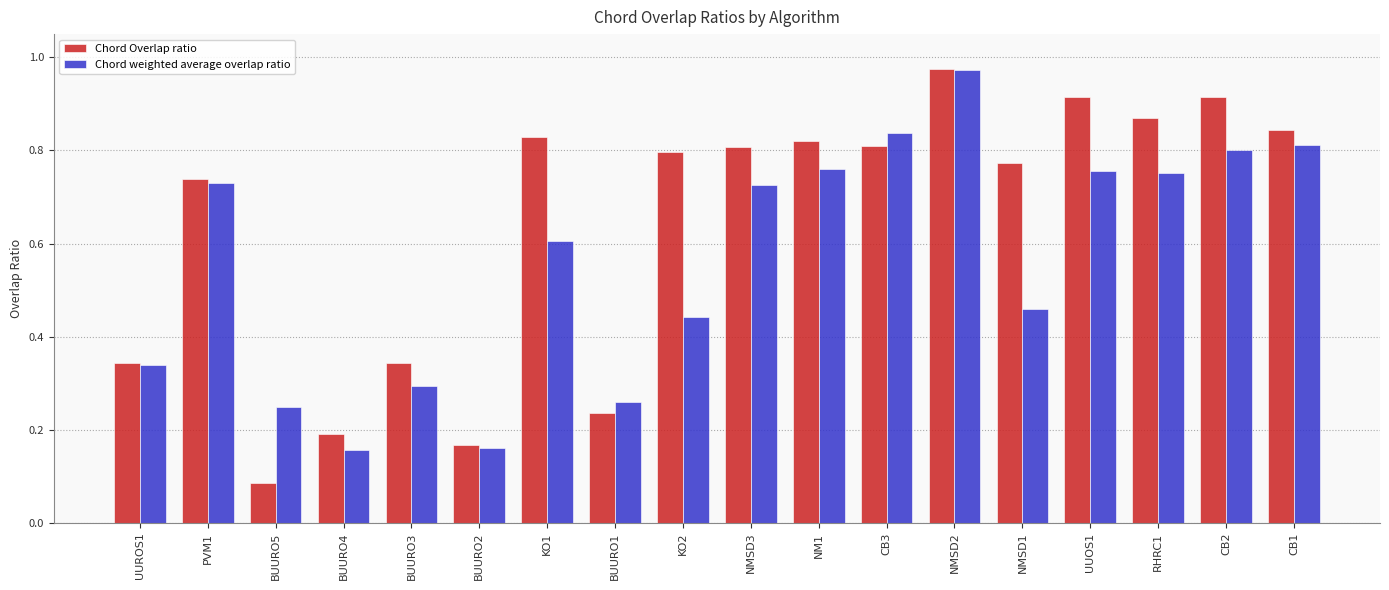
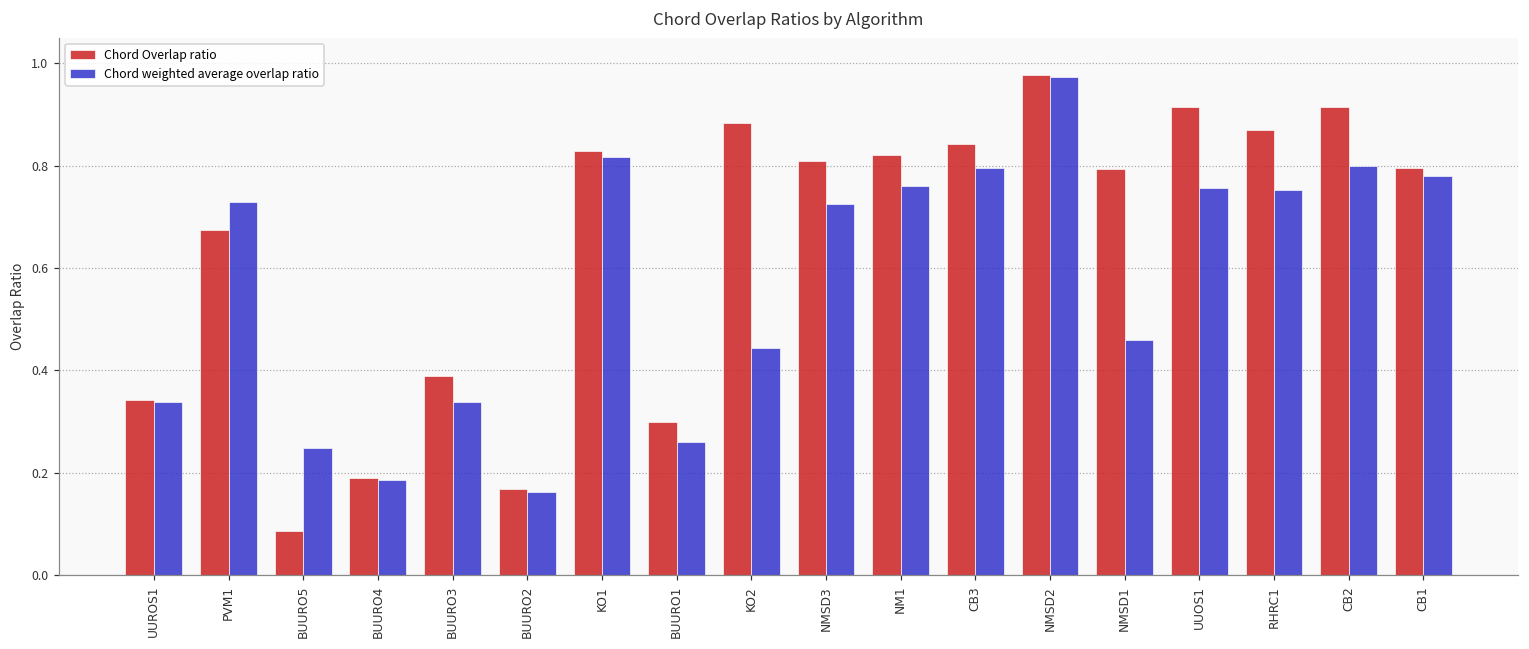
  {
    "Chord Overlap ratio": {
      "UUROS1": 0.34,
-     "PVM1": 0.74,
+     "PVM1": 0.67,
      "BUURO5": 0.09,
      "BUURO4": 0.19,
-     "BUURO3": 0.34,
+     "BUURO3": 0.39,
      "BUURO2": 0.17,
      "KO1": 0.83,
-     "BUURO1": 0.24,
-     "KO2": 0.80,
+     "BUURO1": 0.30,
+     "KO2": 0.88,
      "NMSD3": 0.81,
      "NM1": 0.82,
-     "CB3": 0.81,
+     "CB3": 0.84,
      "NMSD2": 0.98,
-     "NMSD1": 0.77,
+     "NMSD1": 0.79,
      "UUOS1": 0.91,
      "RHRC1": 0.87,
      "CB2": 0.91,
-     "CB1": 0.84
+     "CB1": 0.80
    },
    "Chord weighted average overlap ratio": {
      "UUROS1": 0.34,
      "PVM1": 0.73,
      "BUURO5": 0.25,
-     "BUURO4": 0.16,
-     "BUURO3": 0.29,
+     "BUURO4": 0.19,
+     "BUURO3": 0.34,
      "BUURO2": 0.16,
-     "KO1": 0.60,
+     "KO1": 0.82,
      "BUURO1": 0.26,
      "KO2": 0.44,
      "NMSD3": 0.72,
      "NM1": 0.76,
-     "CB3": 0.84,
+     "CB3": 0.80,
      "NMSD2": 0.97,
      "NMSD1": 0.46,
      "UUOS1": 0.76,
      "RHRC1": 0.75,
      "CB2": 0.80,
-     "CB1": 0.81
+     "CB1": 0.78
    }
  }
